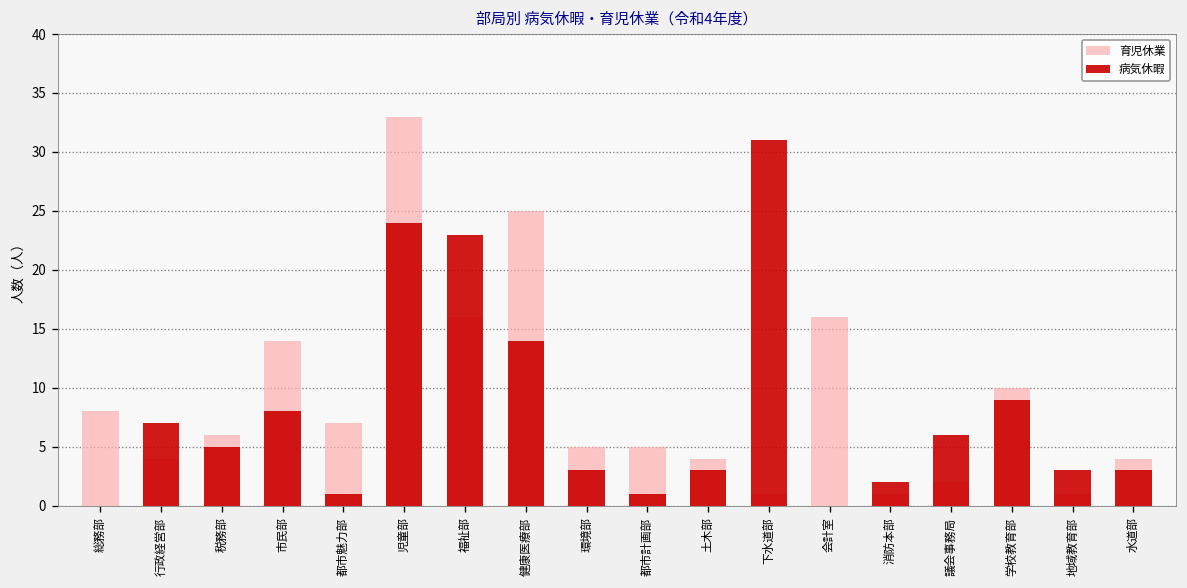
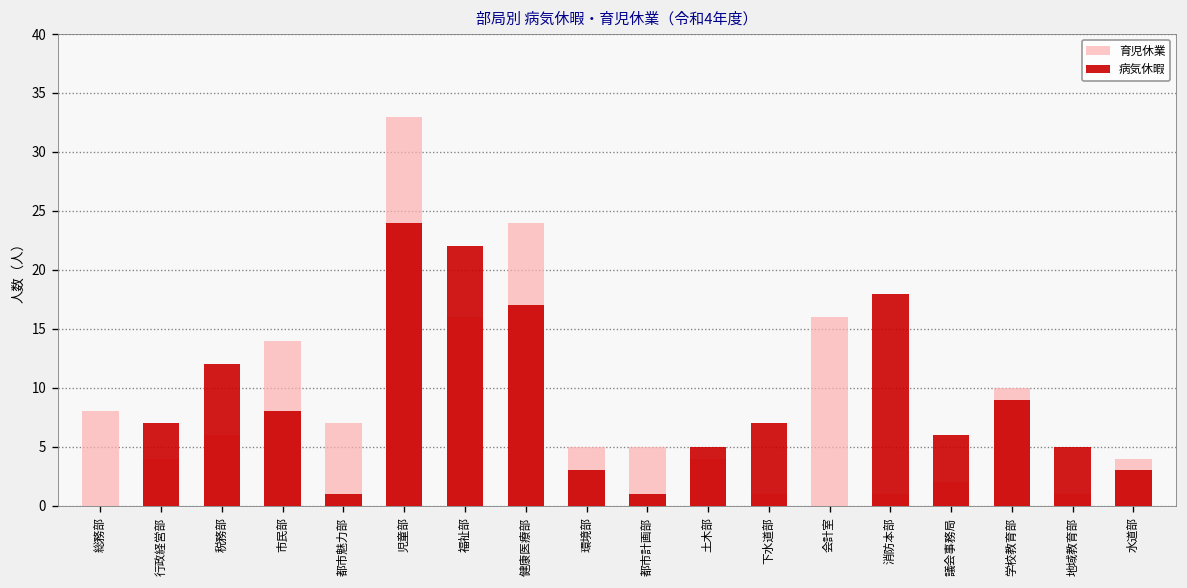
  {
    "育児休業": {
      "総務部": 8,
      "市民部": 14,
      "都市魅力部": 7,
      "児童部": 33,
-     "健康医療部": 25,
+     "健康医療部": 24,
      "環境部": 5,
      "都市計画部": 5,
      "会計室": 16,
      "学校教育部": 10,
      "水道部": 4
    },
    "病気休暇": {
      "総務部": 0,
      "行政経営部": 7,
-     "税務部": 5,
-     "福祉部": 23,
-     "健康医療部": 14,
-     "土木部": 3,
-     "下水道部": 31,
+     "税務部": 12,
+     "福祉部": 22,
+     "健康医療部": 17,
+     "土木部": 5,
+     "下水道部": 7,
      "会計室": 0,
-     "消防本部": 2,
+     "消防本部": 18,
      "議会事務局": 6,
-     "地域教育部": 3
+     "地域教育部": 5
    }
  }
